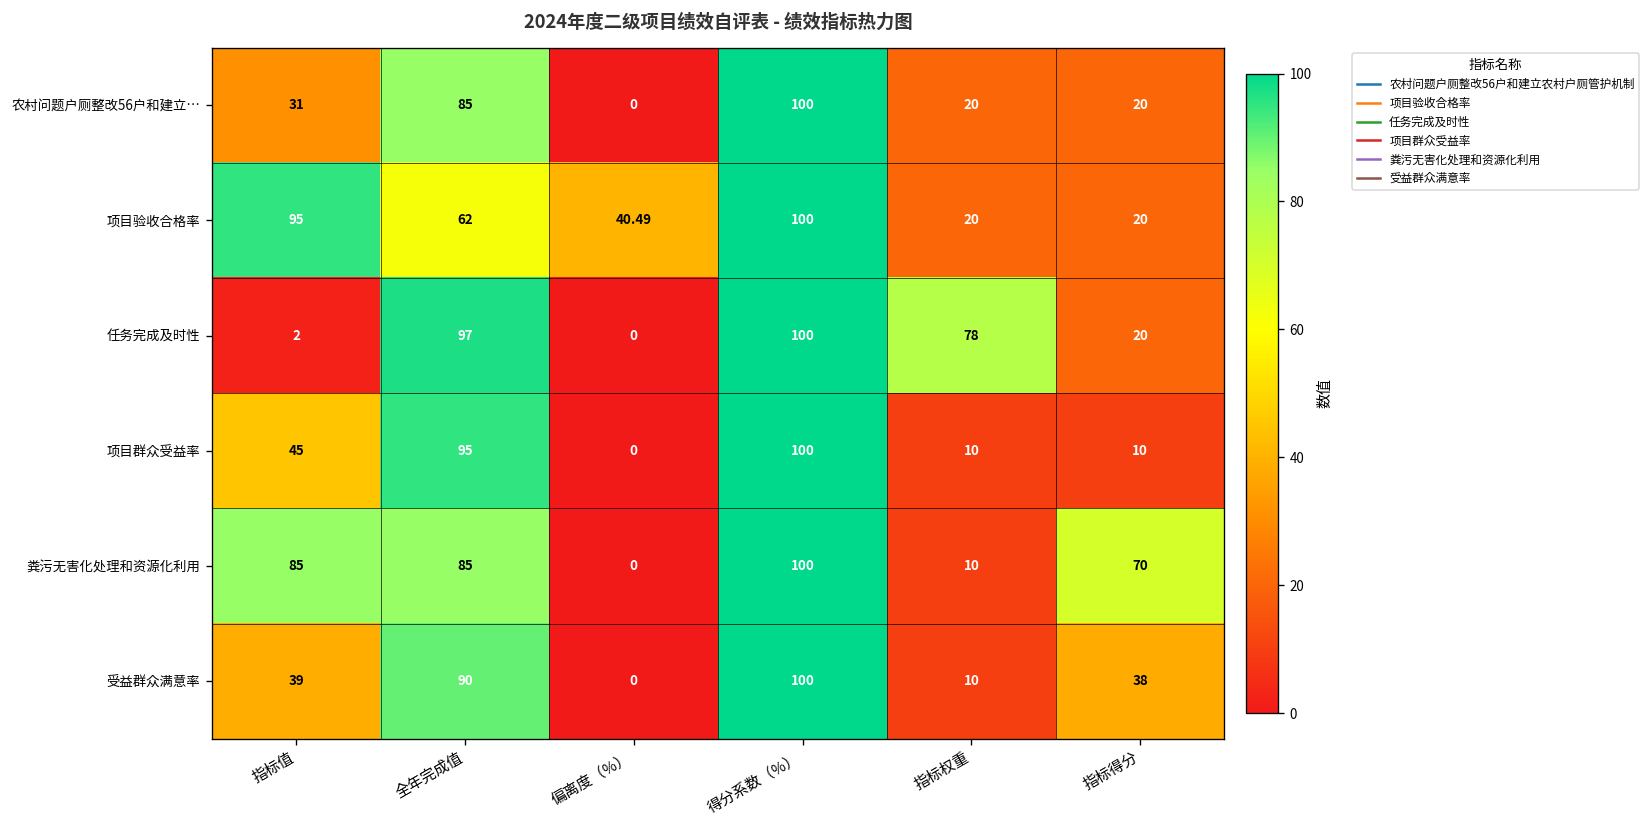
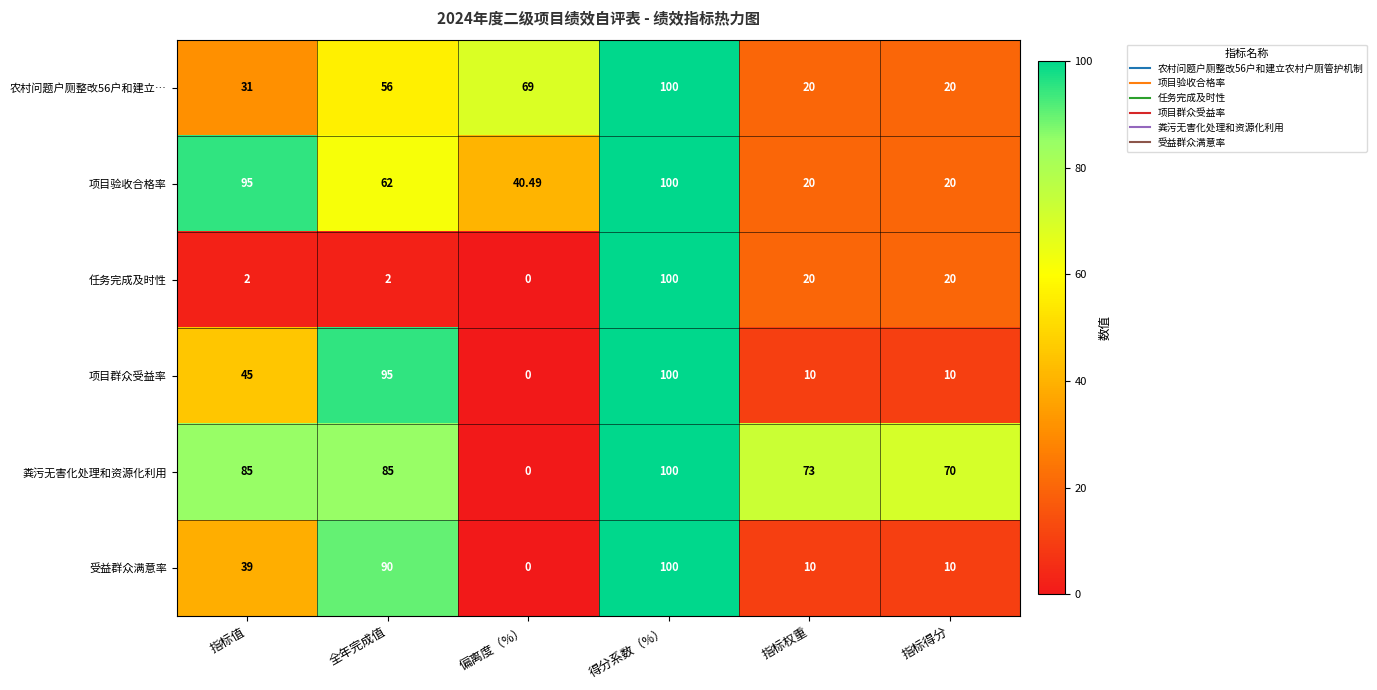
  {
    "农村问题户厕整改56户和建立…": {
      "指标值": 31,
-     "全年完成值": 85,
-     "偏离度（%）": 0,
+     "全年完成值": 56,
+     "偏离度（%）": 69,
      "得分系数（%）": 100,
      "指标权重": 20,
      "指标得分": 20
    },
    "项目验收合格率": {
      "指标值": 95,
      "全年完成值": 62,
      "偏离度（%）": 40.49,
      "得分系数（%）": 100,
      "指标权重": 20,
      "指标得分": 20
    },
    "任务完成及时性": {
      "指标值": 2,
-     "全年完成值": 97,
+     "全年完成值": 2,
      "偏离度（%）": 0,
      "得分系数（%）": 100,
-     "指标权重": 78,
+     "指标权重": 20,
      "指标得分": 20
    },
    "项目群众受益率": {
      "指标值": 45,
      "全年完成值": 95,
      "偏离度（%）": 0,
      "得分系数（%）": 100,
      "指标权重": 10,
      "指标得分": 10
    },
    "粪污无害化处理和资源化利用": {
      "指标值": 85,
      "全年完成值": 85,
      "偏离度（%）": 0,
      "得分系数（%）": 100,
-     "指标权重": 10,
+     "指标权重": 73,
      "指标得分": 70
    },
    "受益群众满意率": {
      "指标值": 39,
      "全年完成值": 90,
      "偏离度（%）": 0,
      "得分系数（%）": 100,
      "指标权重": 10,
-     "指标得分": 38
+     "指标得分": 10
    }
  }
